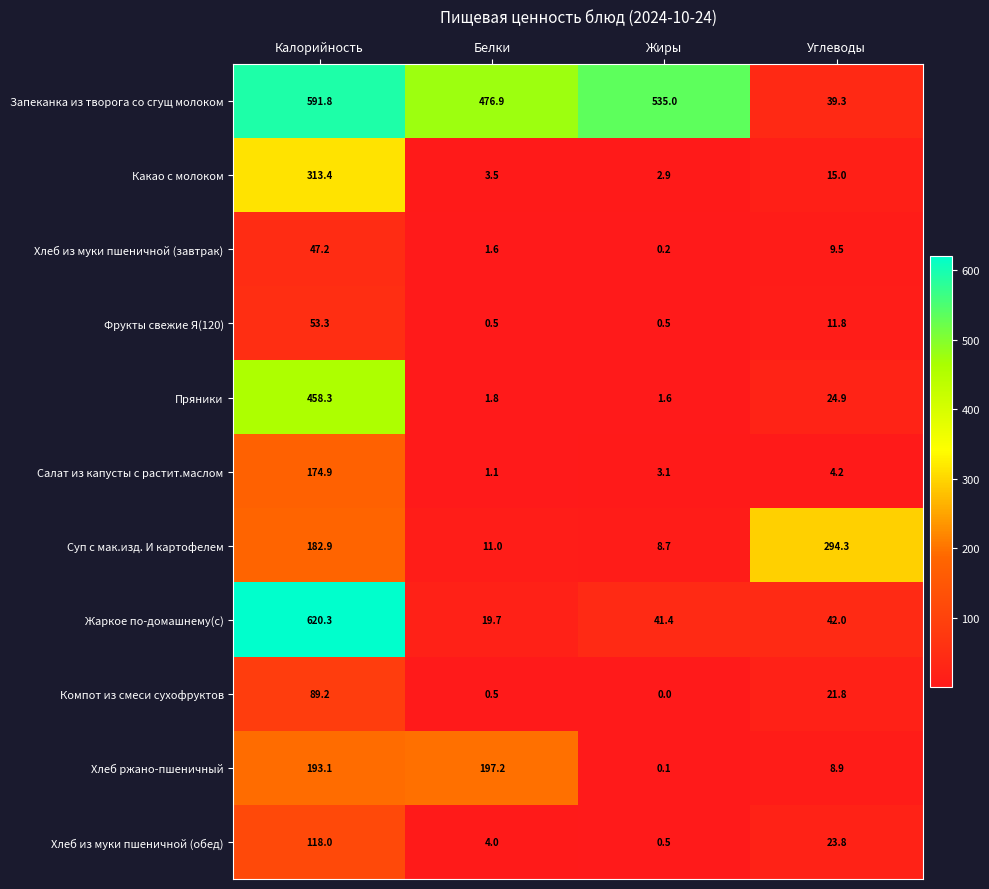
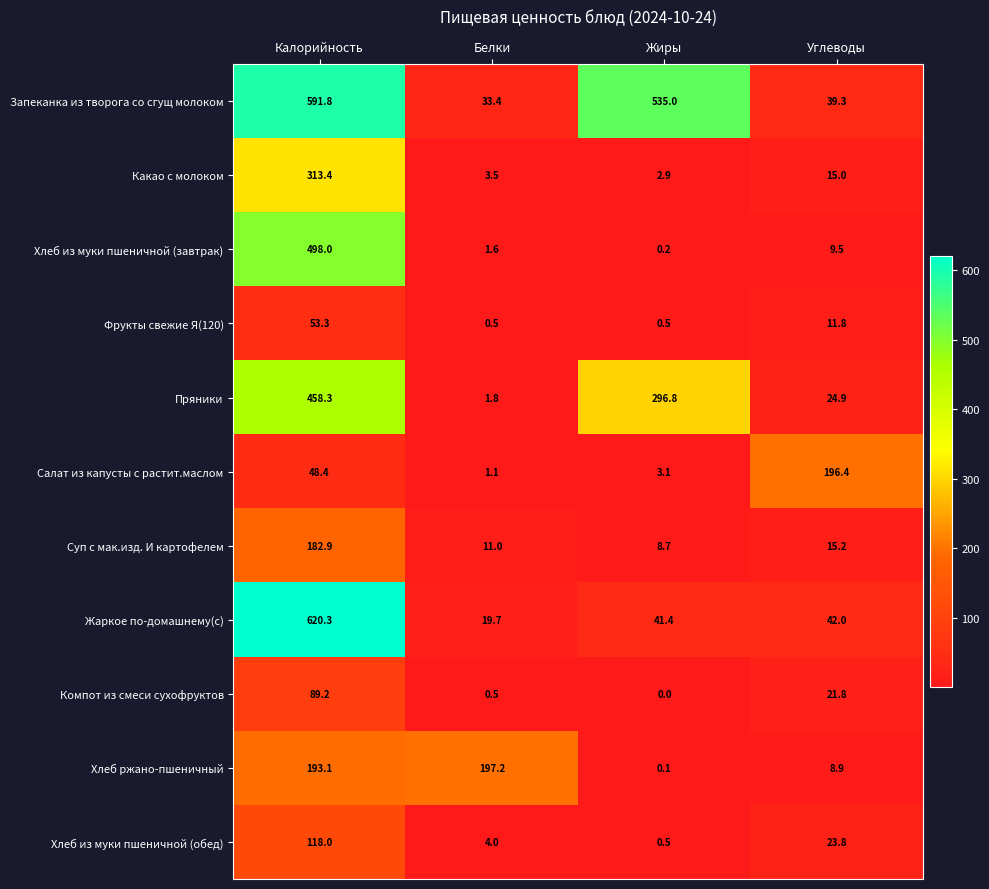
  {
    "Запеканка из творога со сгущ молоком": {
      "Калорийность": 591.8,
-     "Белки": 476.9,
+     "Белки": 33.4,
      "Жиры": 535.0,
      "Углеводы": 39.3
    },
    "Какао с молоком": {
      "Калорийность": 313.4,
      "Белки": 3.5,
      "Жиры": 2.9,
      "Углеводы": 15.0
    },
    "Хлеб из муки пшеничной (завтрак)": {
-     "Калорийность": 47.2,
+     "Калорийность": 498.0,
      "Белки": 1.6,
      "Жиры": 0.2,
      "Углеводы": 9.5
    },
    "Фрукты свежие Я(120)": {
      "Калорийность": 53.3,
      "Белки": 0.5,
      "Жиры": 0.5,
      "Углеводы": 11.8
    },
    "Пряники": {
      "Калорийность": 458.3,
      "Белки": 1.8,
-     "Жиры": 1.6,
+     "Жиры": 296.8,
      "Углеводы": 24.9
    },
    "Салат из капусты с растит.маслом": {
-     "Калорийность": 174.9,
+     "Калорийность": 48.4,
      "Белки": 1.1,
      "Жиры": 3.1,
-     "Углеводы": 4.2
+     "Углеводы": 196.4
    },
    "Суп с мак.изд. И картофелем": {
      "Калорийность": 182.9,
      "Белки": 11.0,
      "Жиры": 8.7,
-     "Углеводы": 294.3
+     "Углеводы": 15.2
    },
    "Жаркое по-домашнему(с)": {
      "Калорийность": 620.3,
      "Белки": 19.7,
      "Жиры": 41.4,
      "Углеводы": 42.0
    },
    "Компот из смеси сухофруктов": {
      "Калорийность": 89.2,
      "Белки": 0.5,
      "Жиры": 0.0,
      "Углеводы": 21.8
    },
    "Хлеб ржано-пшеничный": {
      "Калорийность": 193.1,
      "Белки": 197.2,
      "Жиры": 0.1,
      "Углеводы": 8.9
    },
    "Хлеб из муки пшеничной (обед)": {
      "Калорийность": 118.0,
      "Белки": 4.0,
      "Жиры": 0.5,
      "Углеводы": 23.8
    }
  }
